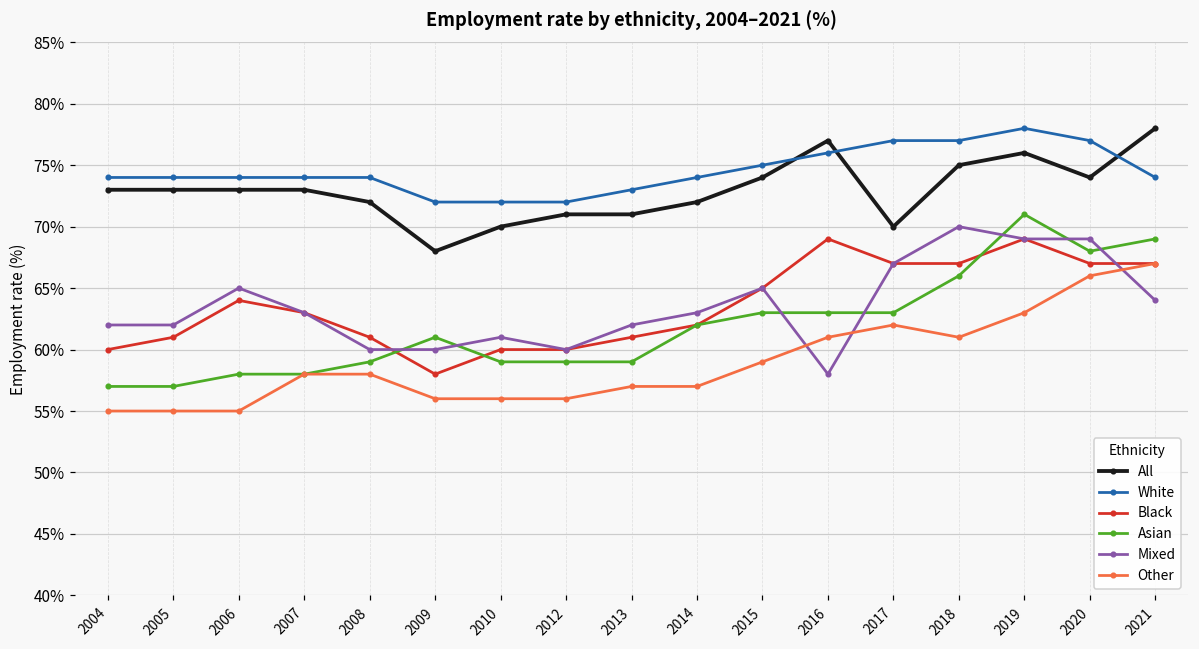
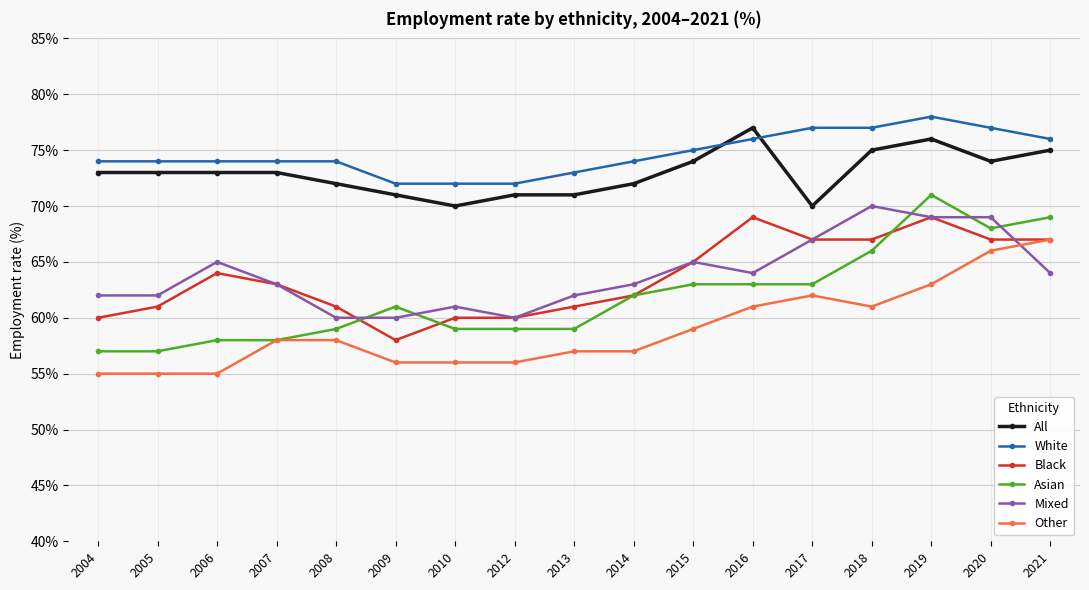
  {
    "All": {
      "2004": "73%",
      "2005": "73%",
      "2006": "73%",
      "2007": "73%",
      "2008": "72%",
-     "2009": "68%",
+     "2009": "71%",
      "2010": "70%",
      "2012": "71%",
      "2013": "71%",
      "2014": "72%",
      "2015": "74%",
      "2016": "77%",
      "2017": "70%",
      "2018": "75%",
      "2019": "76%",
      "2020": "74%",
-     "2021": "78%"
+     "2021": "75%"
    },
    "White": {
      "2004": "74%",
      "2005": "74%",
      "2006": "74%",
      "2007": "74%",
      "2008": "74%",
      "2009": "72%",
      "2010": "72%",
      "2012": "72%",
      "2013": "73%",
      "2014": "74%",
      "2015": "75%",
      "2016": "76%",
      "2017": "77%",
      "2018": "77%",
      "2019": "78%",
      "2020": "77%",
-     "2021": "74%"
+     "2021": "76%"
    },
    "Black": {
      "2004": "60%",
      "2005": "61%",
      "2006": "64%",
      "2008": "61%",
      "2009": "58%",
      "2010": "60%",
      "2013": "61%",
      "2016": "69%",
      "2018": "67%",
      "2020": "67%"
    },
    "Asian": {
      "2004": "57%",
      "2005": "57%",
      "2006": "58%",
      "2008": "59%",
      "2009": "61%",
      "2010": "59%",
      "2012": "59%",
      "2013": "59%",
      "2015": "63%",
      "2016": "63%",
      "2017": "63%",
      "2018": "66%",
      "2019": "71%",
      "2020": "68%",
      "2021": "69%"
    },
    "Mixed": {
      "2004": "62%",
      "2005": "62%",
      "2006": "65%",
      "2008": "60%",
      "2009": "60%",
      "2010": "61%",
      "2013": "62%",
      "2014": "63%",
-     "2016": "58%",
+     "2016": "64%",
      "2018": "70%",
      "2020": "69%",
      "2021": "64%"
    },
    "Other": {
      "2004": "55%",
      "2005": "55%",
      "2006": "55%",
      "2008": "58%",
      "2009": "56%",
      "2010": "56%",
      "2012": "56%",
      "2013": "57%",
      "2014": "57%",
      "2015": "59%",
      "2016": "61%",
      "2017": "62%",
      "2018": "61%",
      "2019": "63%",
      "2020": "66%"
    }
  }
